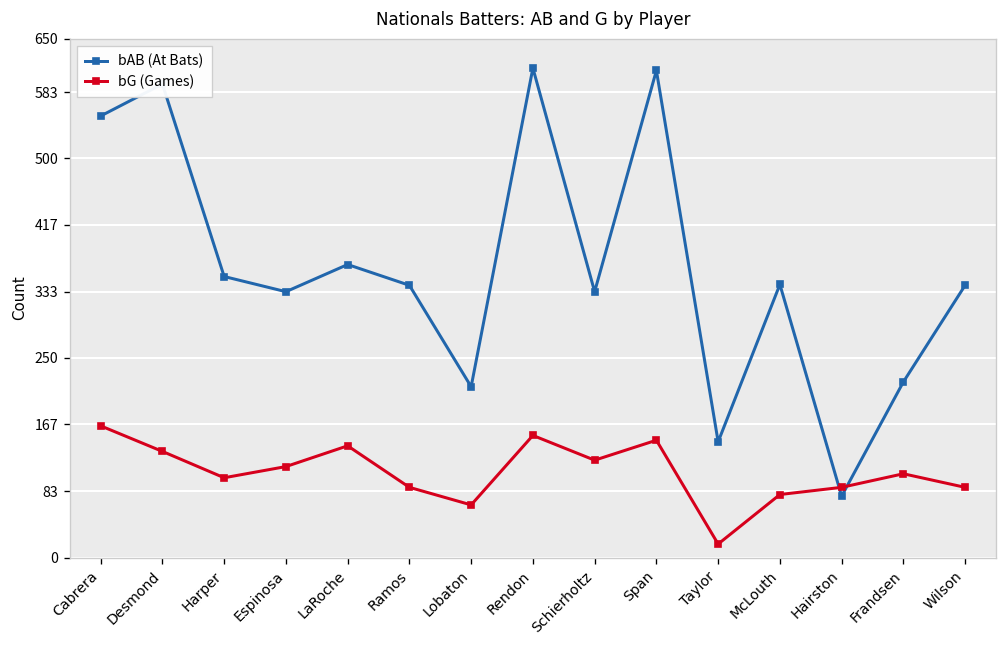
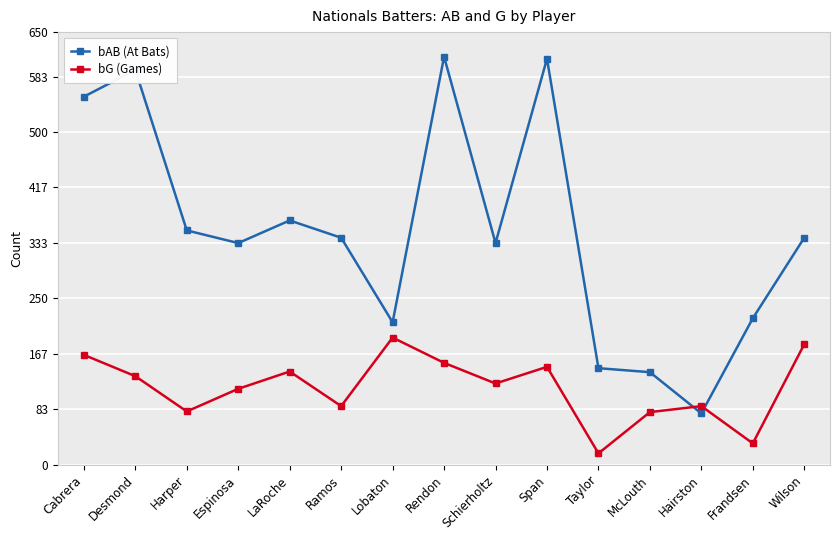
  {
    "bAB (At Bats)": {
      "Cabrera": 550,
      "Harper": 350,
      "Espinosa": 330,
      "LaRoche": 370,
      "Ramos": 340,
      "Lobaton": 210,
      "Rendon": 610,
      "Schierholtz": 330,
      "Span": 610,
      "Taylor": 150,
-     "McLouth": 340,
+     "McLouth": 140,
      "Hairston": 80,
      "Frandsen": 220,
      "Wilson": 340
    },
    "bG (Games)": {
      "Cabrera": 170,
      "Desmond": 130,
-     "Harper": 100,
+     "Harper": 80,
      "Espinosa": 110,
      "LaRoche": 140,
      "Ramos": 90,
-     "Lobaton": 70,
+     "Lobaton": 190,
      "Rendon": 150,
      "Schierholtz": 120,
      "Span": 150,
      "Taylor": 20,
      "McLouth": 80,
      "Hairston": 90,
-     "Frandsen": 110,
-     "Wilson": 90
+     "Frandsen": 30,
+     "Wilson": 180
    }
  }
